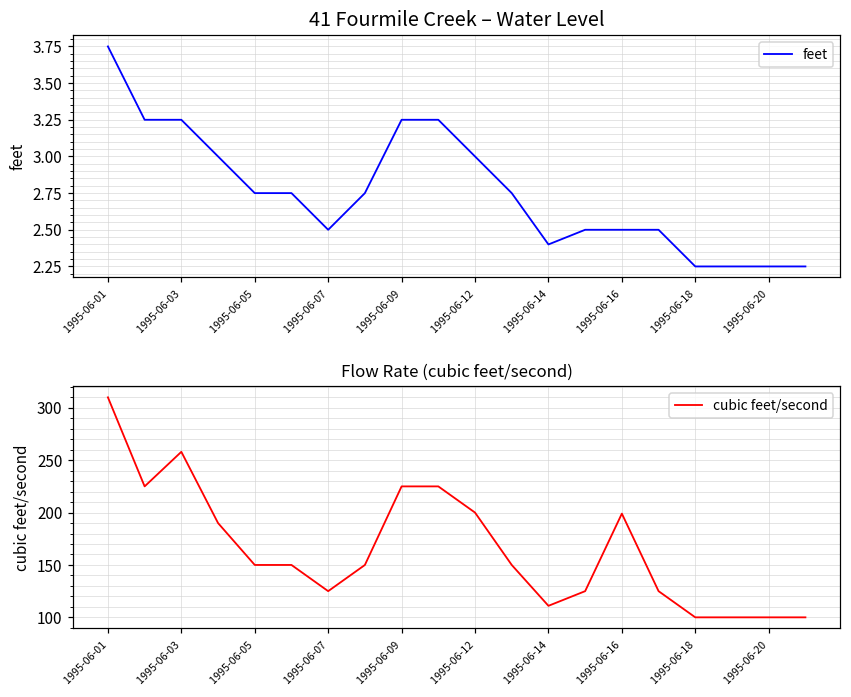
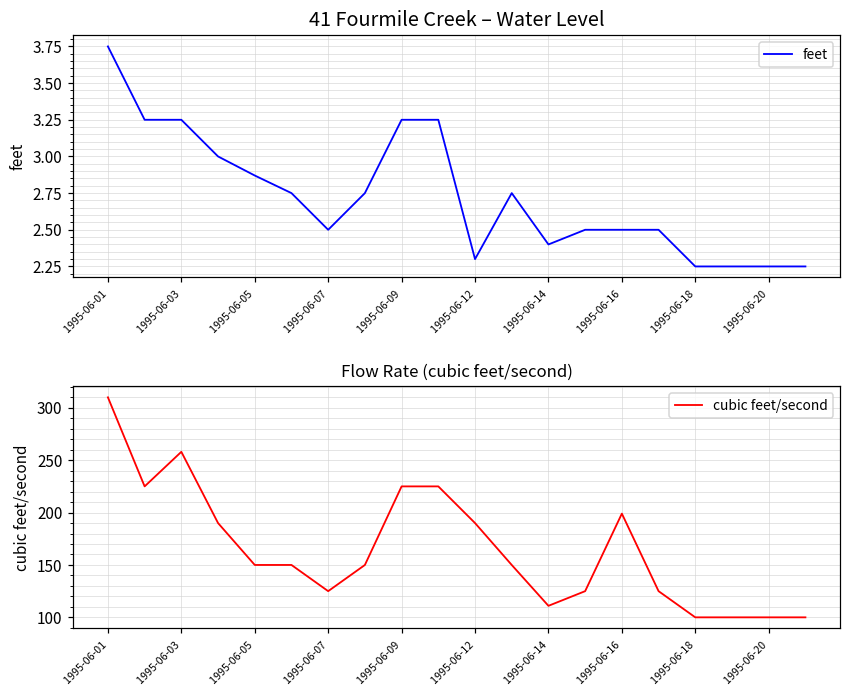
  {
    "41 Fourmile Creek – Water Level": {
      "1995-06-01": 3.75,
      "1995-06-03": 3.25,
-     "1995-06-05": 2.75,
+     "1995-06-05": 2.87,
      "1995-06-07": 2.50,
      "1995-06-09": 3.25,
-     "1995-06-12": 3.0,
+     "1995-06-12": 2.3,
      "1995-06-14": 2.40,
      "1995-06-16": 2.50,
      "1995-06-18": 2.25,
      "1995-06-20": 2.25
    },
    "Flow Rate (cubic feet/second)": {
      "1995-06-01": 310,
      "1995-06-03": 260,
      "1995-06-05": 150,
      "1995-06-07": 130,
      "1995-06-09": 230,
-     "1995-06-12": 200,
+     "1995-06-12": 190,
      "1995-06-14": 110,
      "1995-06-16": 200,
      "1995-06-18": 100,
      "1995-06-20": 100
    }
  }
